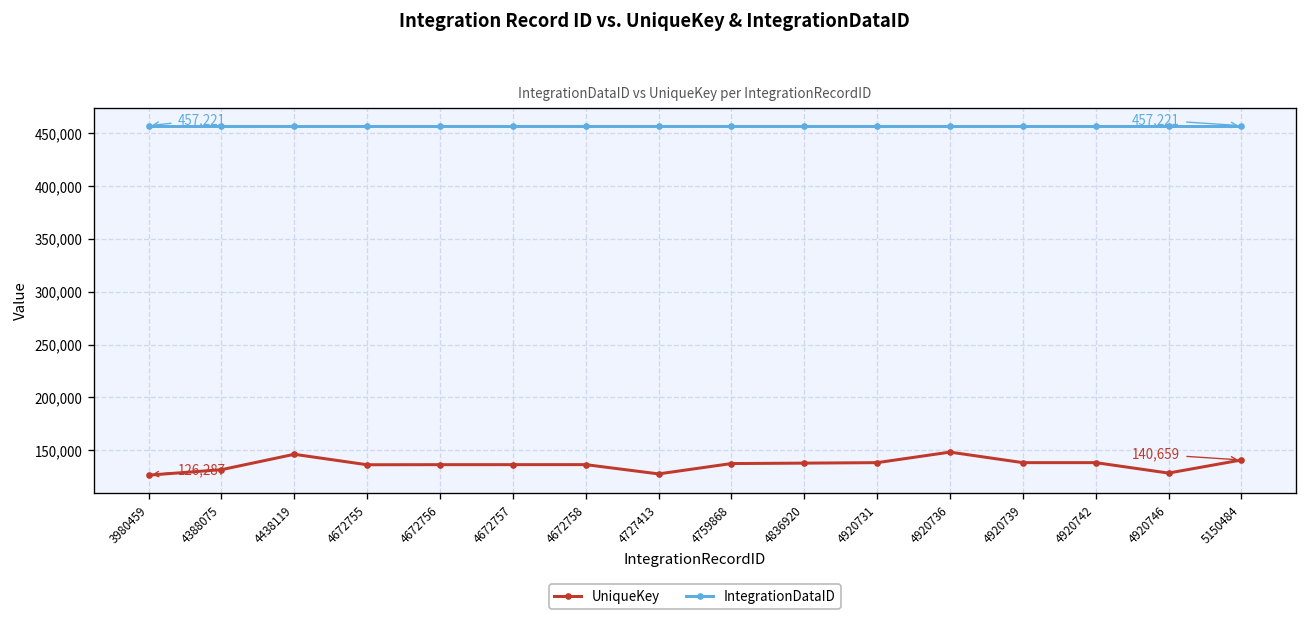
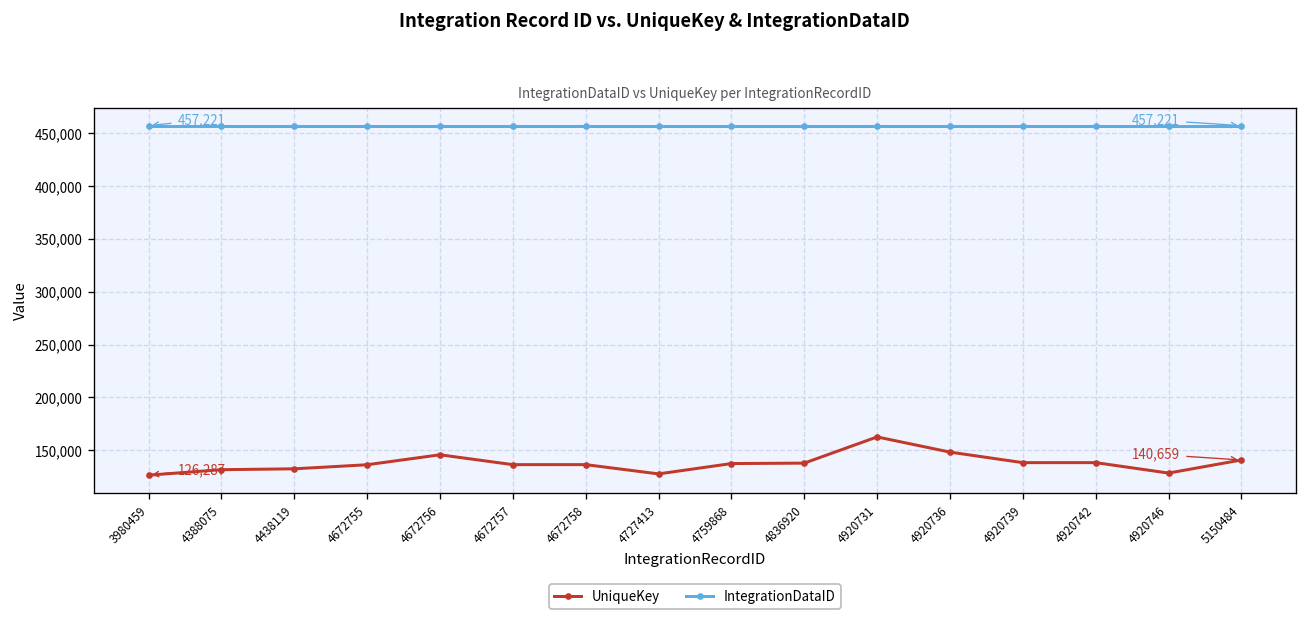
  {
    "UniqueKey": {
-     "4438119": "150,000",
+     "4438119": "130,000",
      "4672755": "140,000",
-     "4672756": "140,000",
+     "4672756": "150,000",
      "4672757": "140,000",
      "4672758": "140,000",
      "4727413": "130,000",
      "4759868": "140,000",
      "4836920": "140,000",
-     "4920731": "140,000",
+     "4920731": "160,000",
      "4920736": "150,000",
      "4920739": "140,000",
      "4920742": "140,000",
      "4920746": "130,000"
    },
    "IntegrationDataID": {
      "4388075": "457,221",
      "4920746": "457,221"
    }
  }
